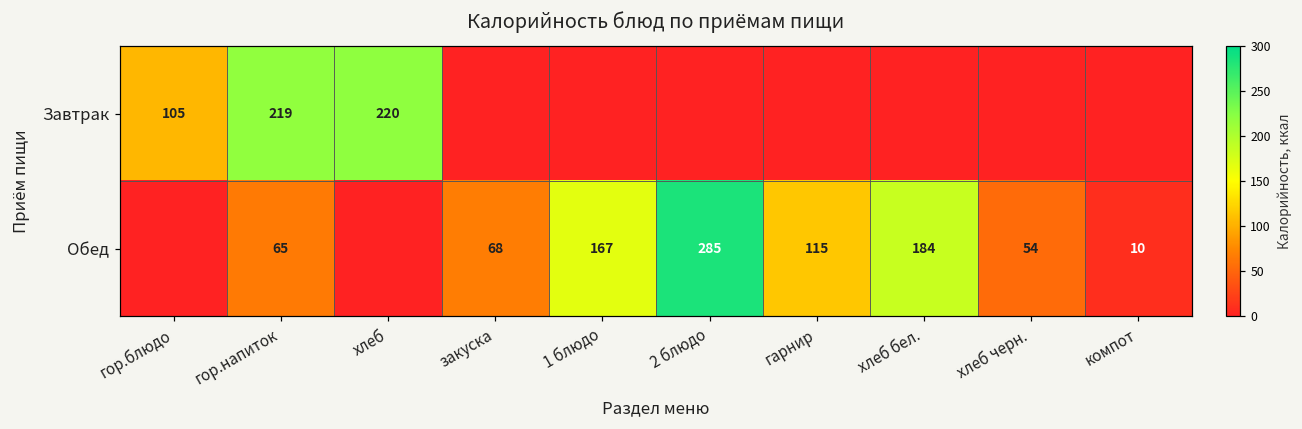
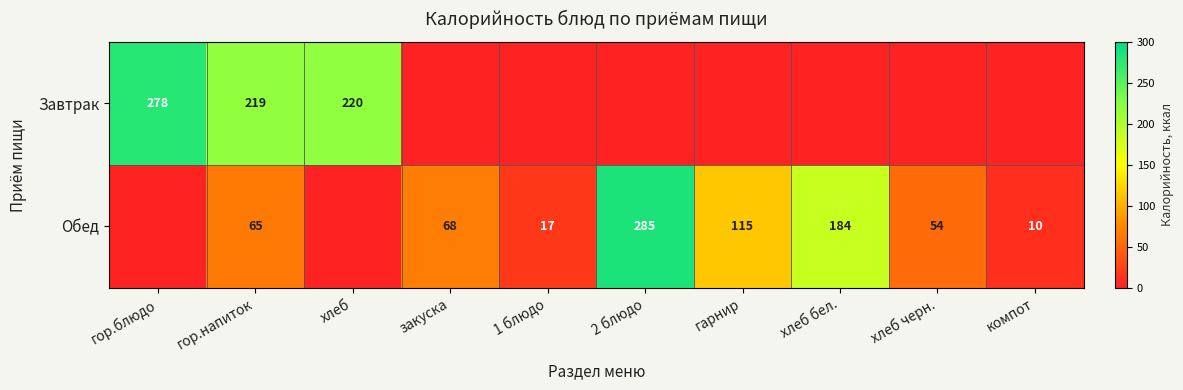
  {
    "Завтрак": {
-     "гор.блюдо": 105,
+     "гор.блюдо": 278,
      "гор.напиток": 219,
      "хлеб": 220
    },
    "Обед": {
      "гор.напиток": 65,
      "закуска": 68,
-     "1 блюдо": 167,
+     "1 блюдо": 17,
      "2 блюдо": 285,
      "гарнир": 115,
      "хлеб бел.": 184,
      "хлеб черн.": 54,
      "компот": 10
    }
  }
